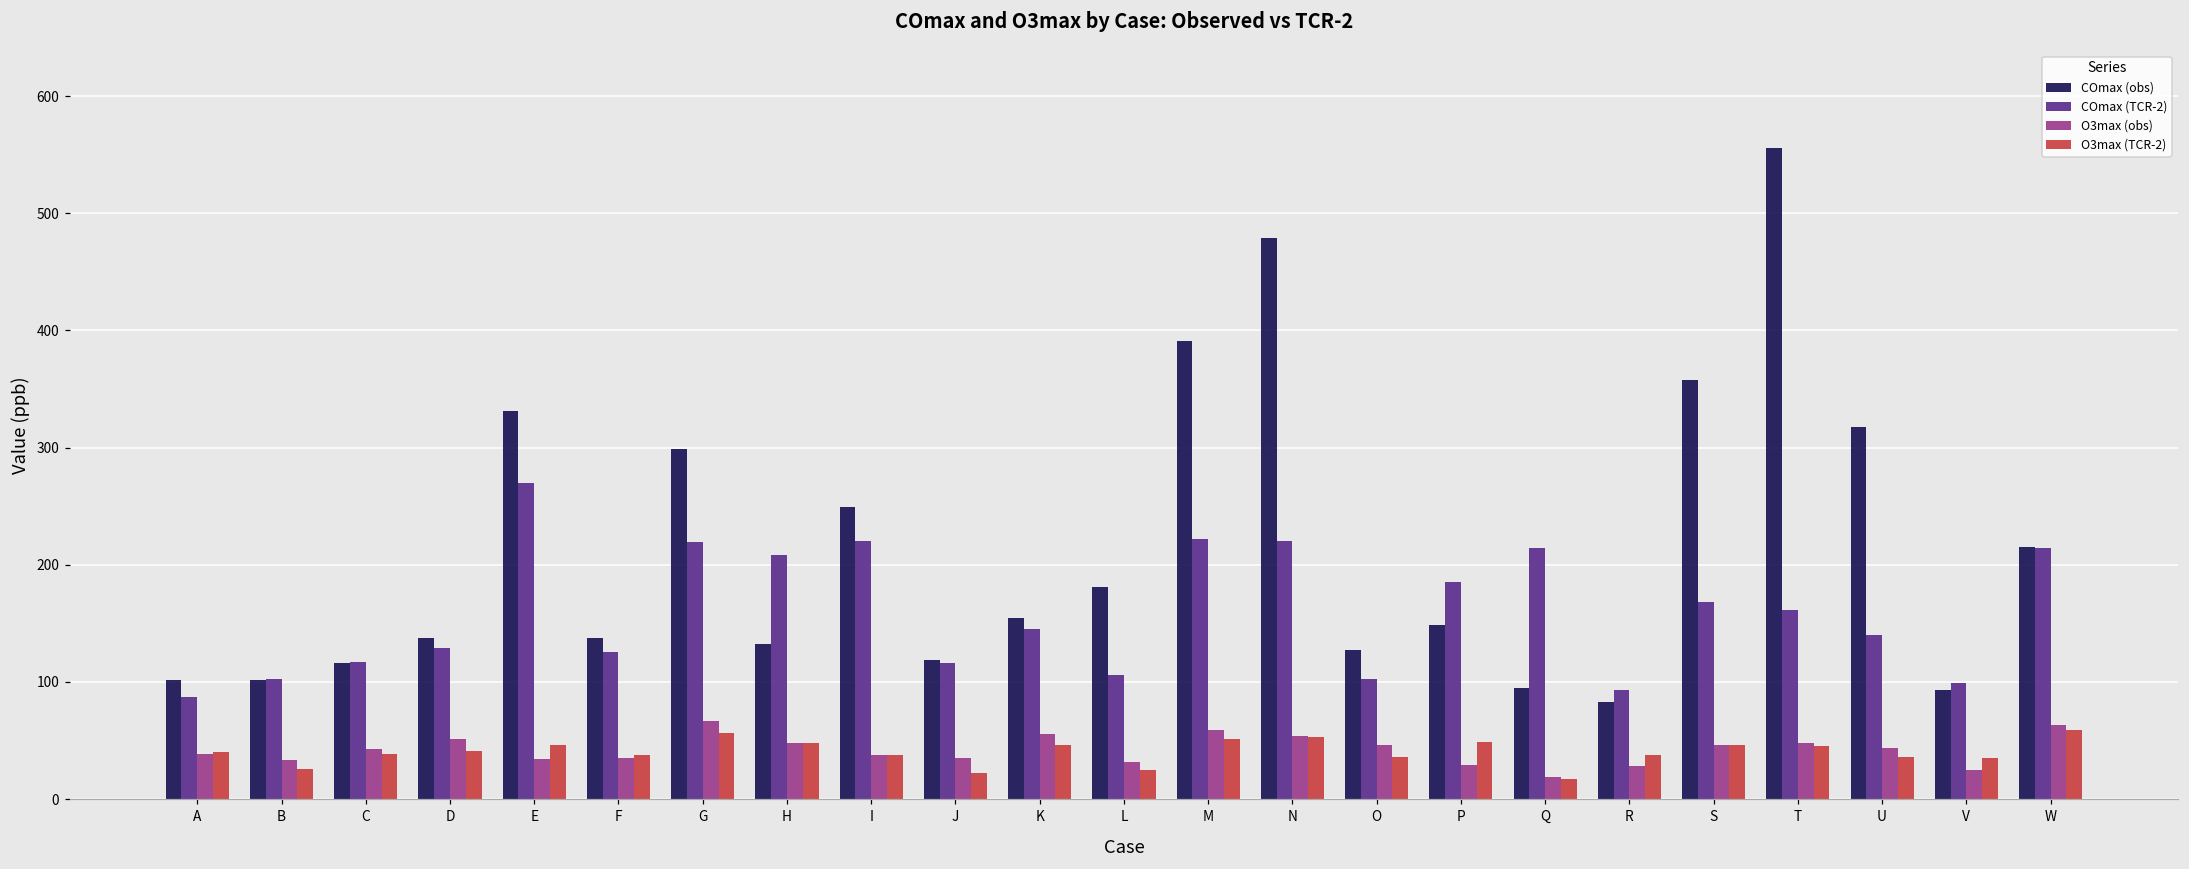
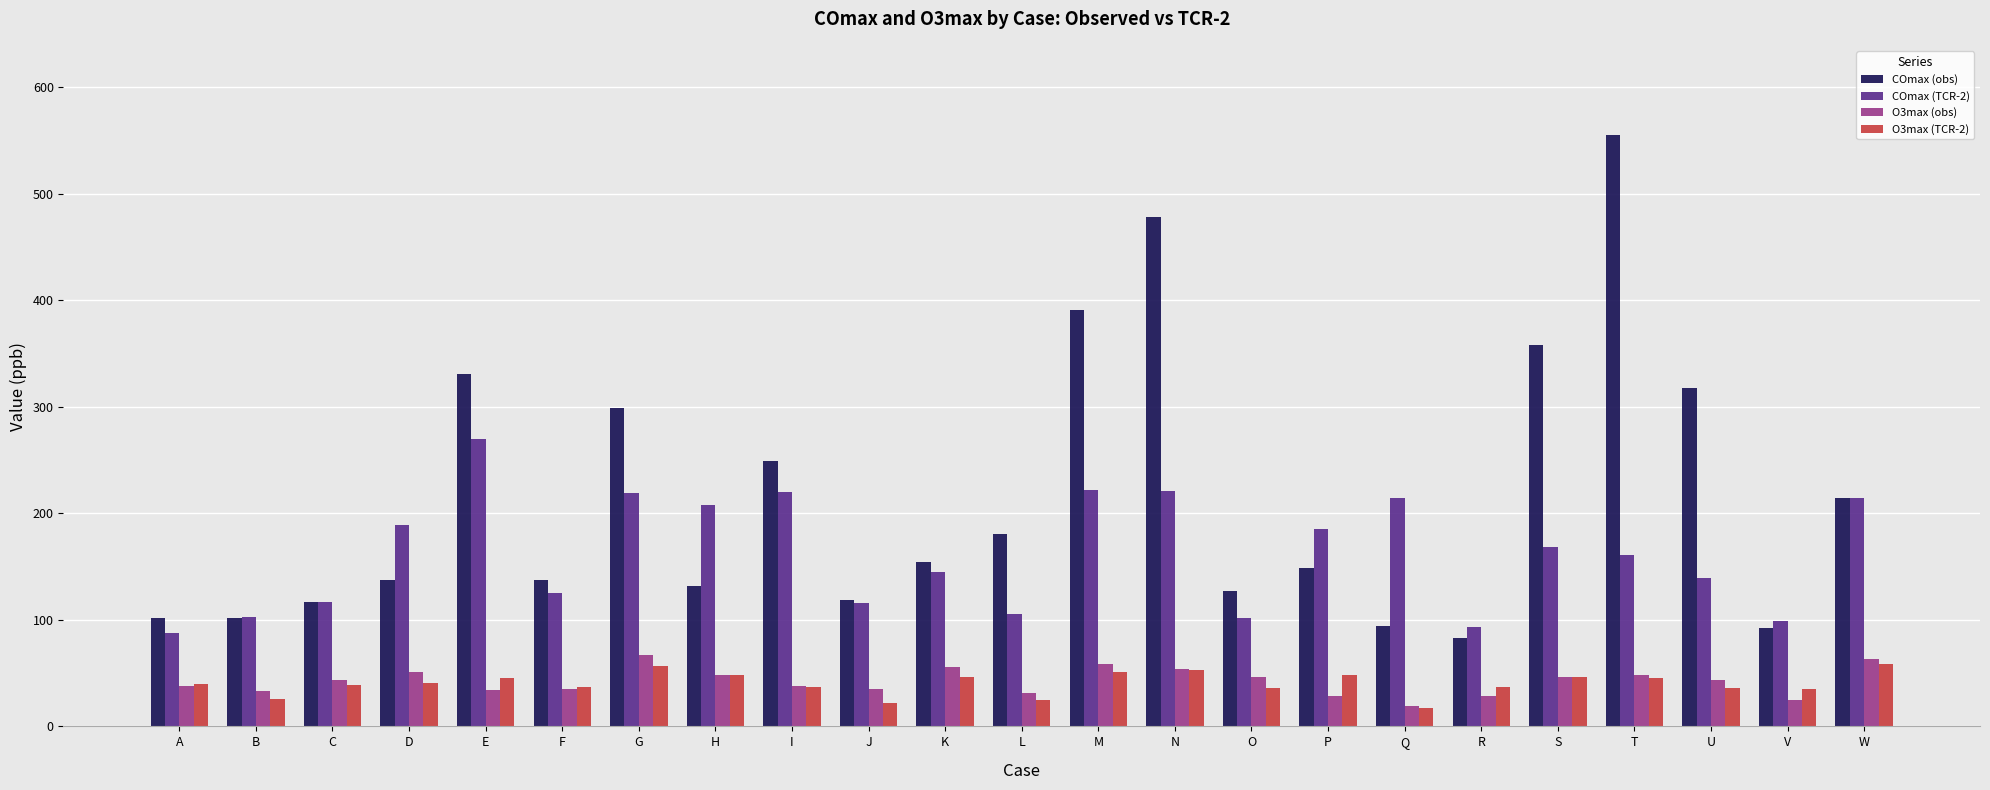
  {
    "COmax (obs)": {
      "A": 102,
      "B": 102,
      "C": 116,
      "D": 137,
      "E": 331,
      "F": 137,
      "G": 299,
      "H": 132,
      "I": 249,
      "J": 119,
      "K": 154,
      "L": 181,
      "M": 391,
      "N": 479,
      "O": 127,
      "P": 149,
      "Q": 95,
      "R": 83,
      "S": 358,
      "T": 556,
      "U": 318,
      "V": 93,
      "W": 215
    },
    "COmax (TCR-2)": {
      "A": 88,
      "B": 103,
      "C": 117,
-     "D": 129,
+     "D": 190,
      "E": 270,
      "F": 125,
      "G": 219,
      "H": 208,
      "I": 220,
      "J": 116,
      "K": 145,
      "L": 106,
      "M": 222,
      "N": 221,
      "O": 102,
      "P": 185,
      "Q": 214,
      "R": 93,
      "S": 169,
      "T": 161,
      "U": 140,
      "V": 99,
      "W": 215
    },
    "O3max (obs)": {
      "A": 38,
      "B": 33,
      "C": 43,
      "D": 51,
      "E": 34,
      "F": 35,
      "G": 67,
      "H": 48,
      "I": 38,
      "J": 35,
      "K": 56,
      "L": 32,
      "M": 59,
      "N": 54,
      "O": 46,
      "P": 29,
      "Q": 19,
      "R": 28,
      "S": 46,
      "T": 48,
      "U": 44,
      "V": 25,
      "W": 63
    },
    "O3max (TCR-2)": {
      "A": 40,
      "B": 26,
      "C": 39,
      "D": 41,
      "E": 46,
      "F": 37,
      "G": 56,
      "H": 48,
      "I": 37,
      "J": 22,
      "K": 46,
      "L": 24,
      "M": 52,
      "N": 53,
      "O": 36,
      "P": 49,
      "Q": 18,
      "R": 37,
      "S": 46,
      "T": 45,
      "U": 36,
      "V": 35,
      "W": 59
    }
  }
